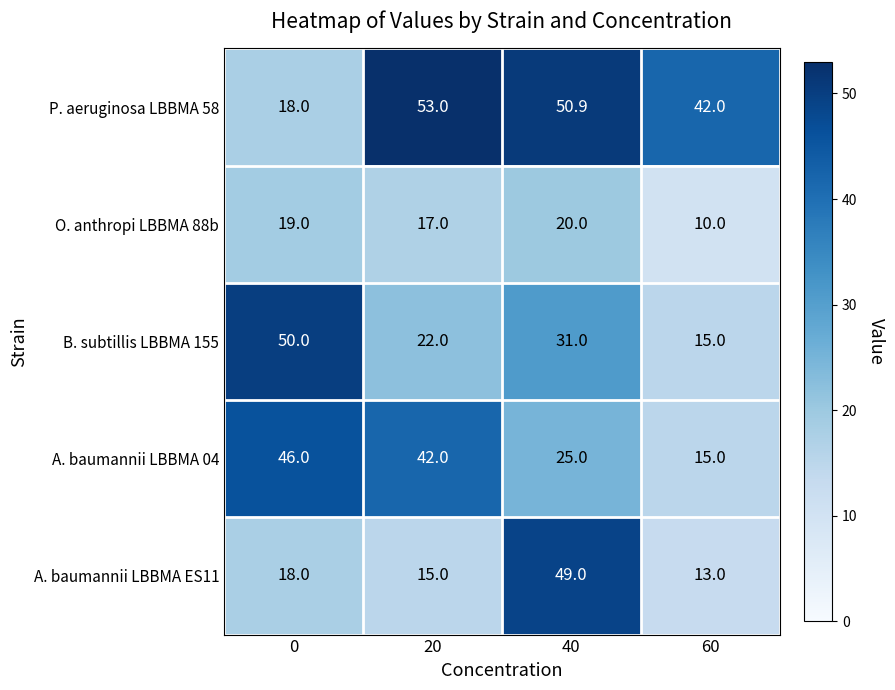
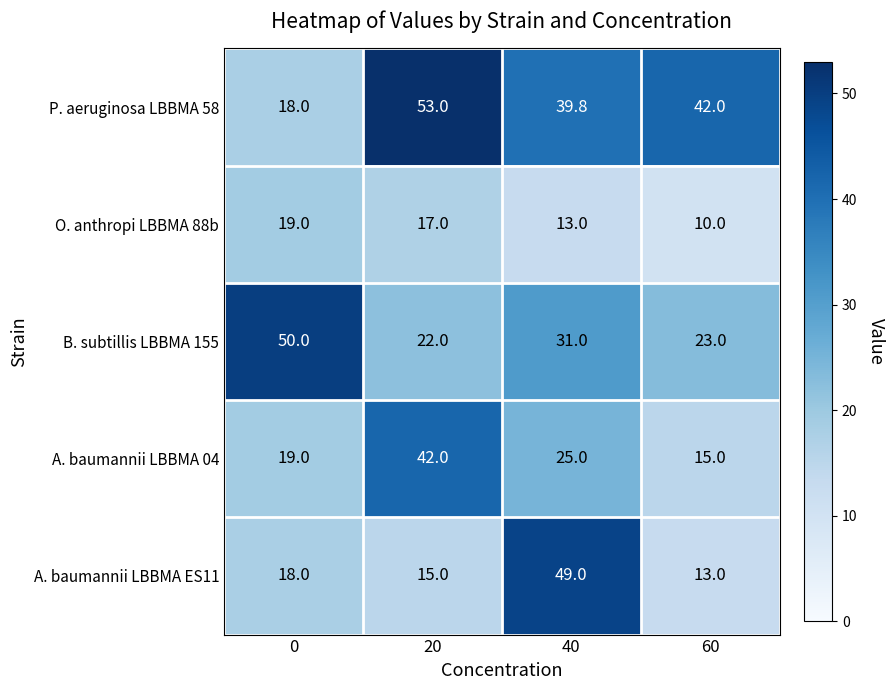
  {
    "P. aeruginosa LBBMA 58": {
      "0": 18.0,
      "20": 53.0,
-     "40": 50.9,
+     "40": 39.8,
      "60": 42.0
    },
    "O. anthropi LBBMA 88b": {
      "0": 19.0,
      "20": 17.0,
-     "40": 20.0,
+     "40": 13.0,
      "60": 10.0
    },
    "B. subtillis LBBMA 155": {
      "0": 50.0,
      "20": 22.0,
      "40": 31.0,
-     "60": 15.0
+     "60": 23.0
    },
    "A. baumannii LBBMA 04": {
-     "0": 46.0,
+     "0": 19.0,
      "20": 42.0,
      "40": 25.0,
      "60": 15.0
    },
    "A. baumannii LBBMA ES11": {
      "0": 18.0,
      "20": 15.0,
      "40": 49.0,
      "60": 13.0
    }
  }
